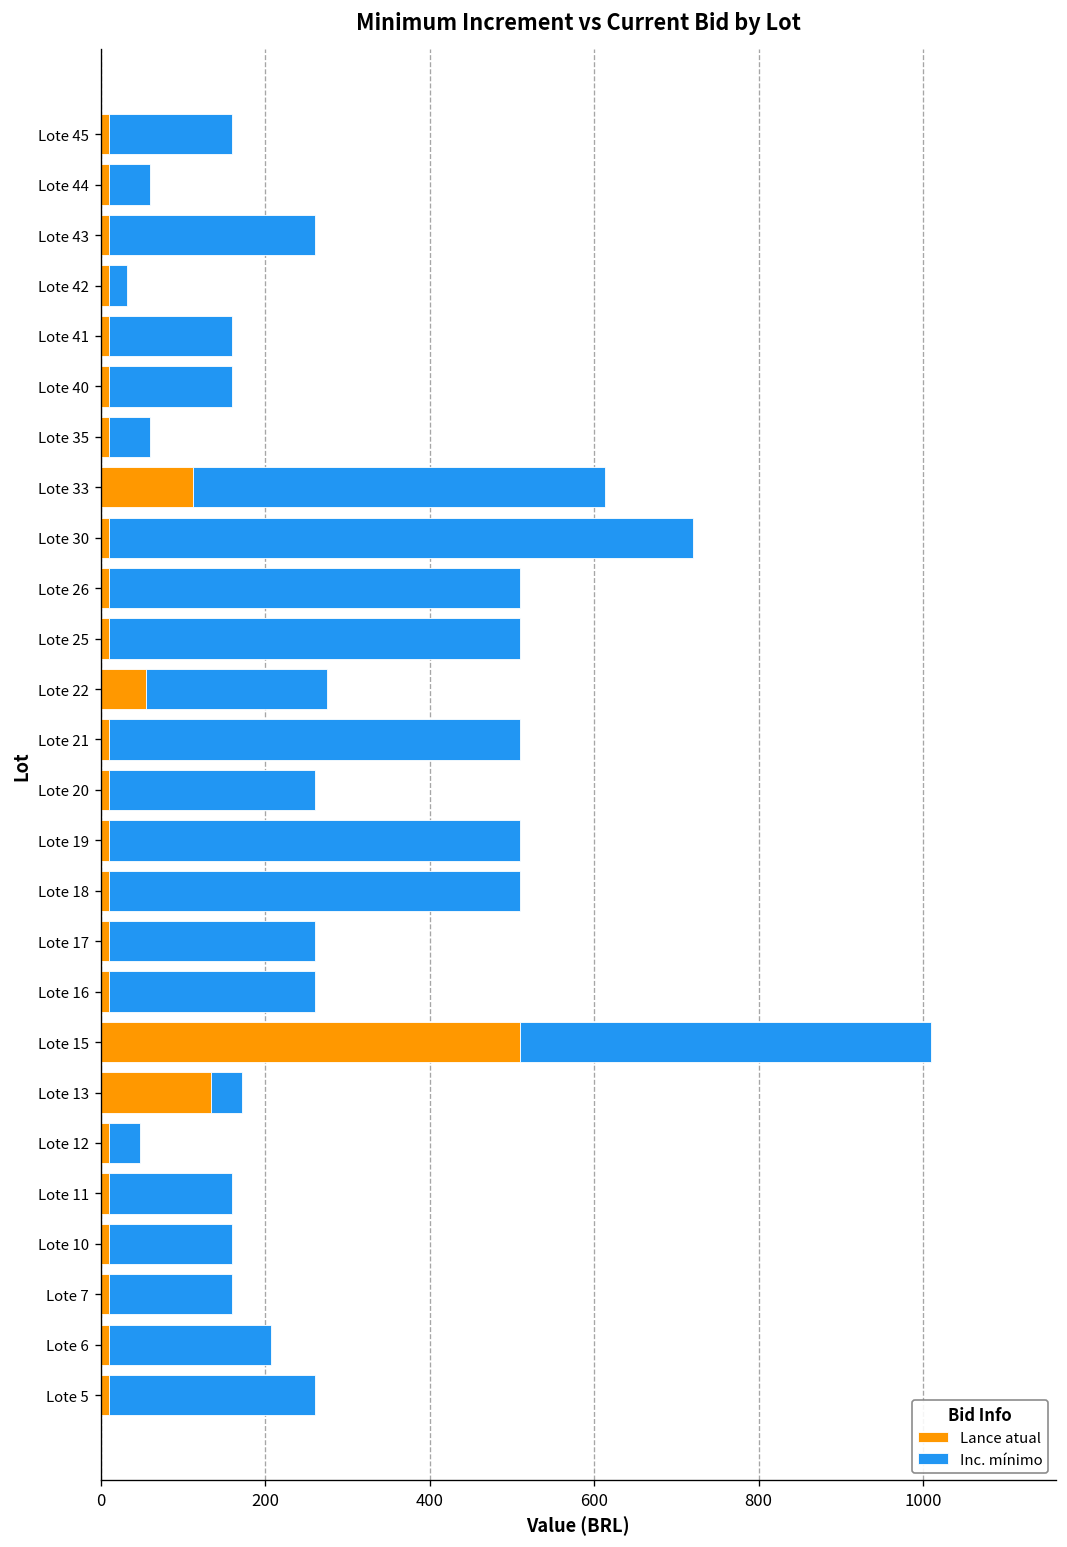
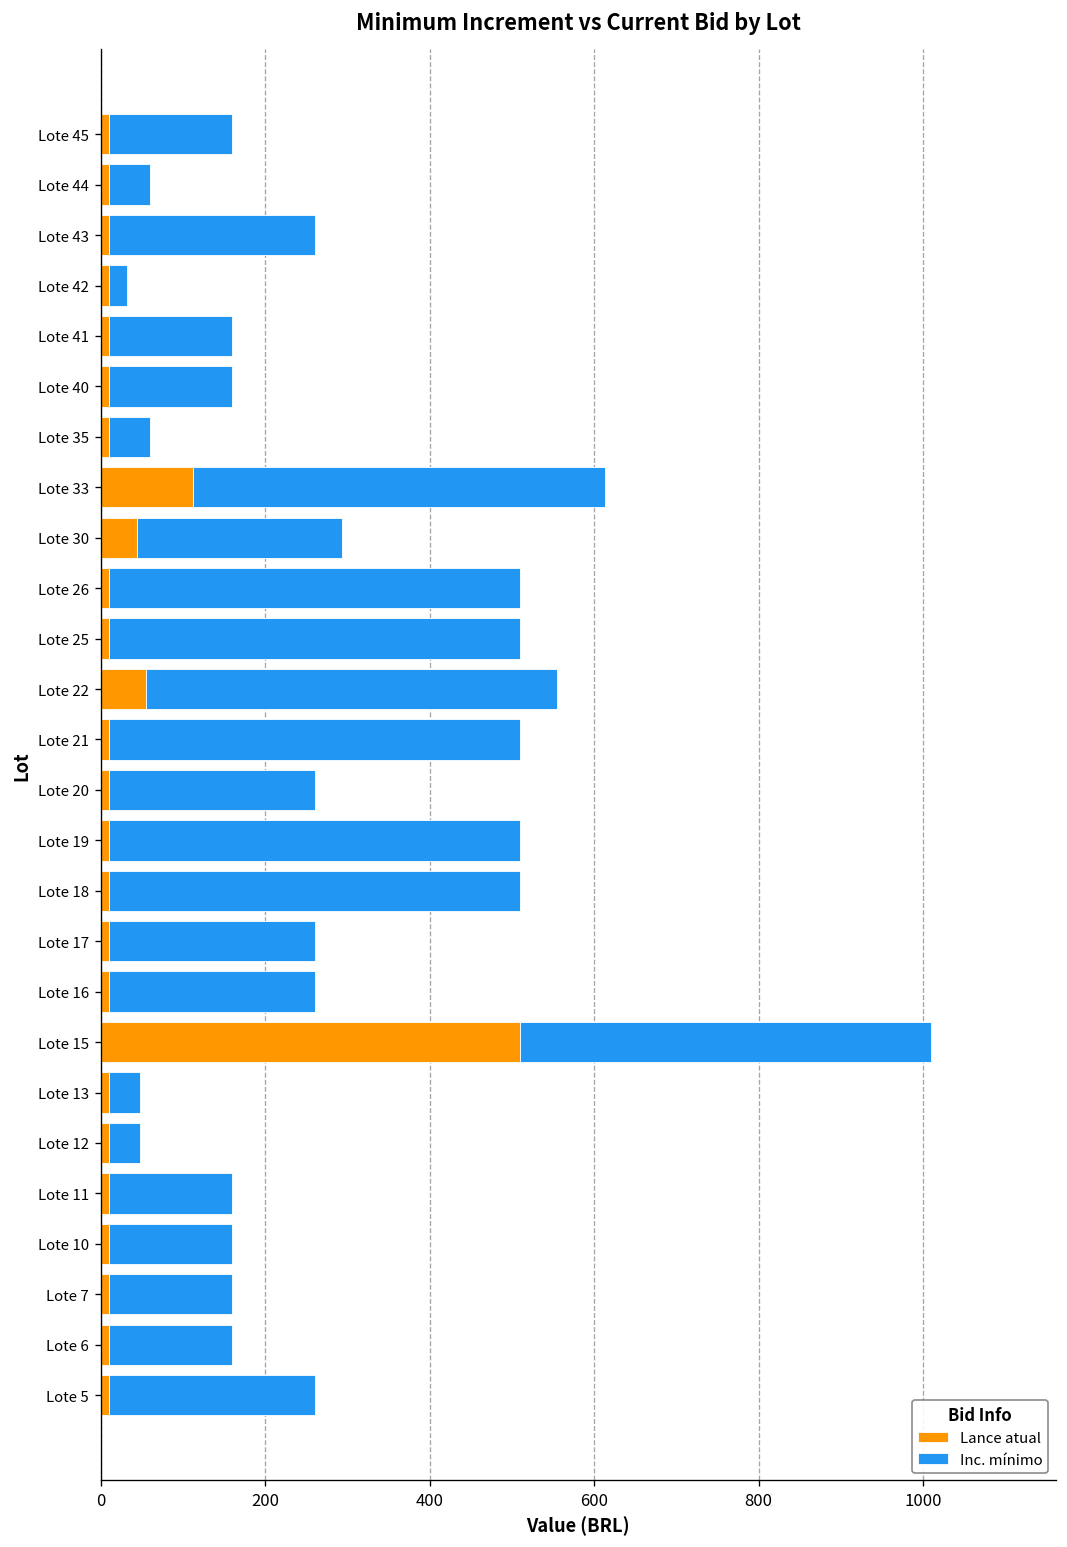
  {
    "Lance atual": {
      "Lote 45": 10,
      "Lote 44": 10,
      "Lote 43": 10,
      "Lote 42": 10,
      "Lote 41": 10,
      "Lote 40": 10,
      "Lote 35": 10,
      "Lote 33": 110,
-     "Lote 30": 10,
+     "Lote 30": 40,
      "Lote 26": 10,
      "Lote 25": 10,
      "Lote 22": 60,
      "Lote 21": 10,
      "Lote 20": 10,
      "Lote 19": 10,
      "Lote 18": 10,
      "Lote 17": 10,
      "Lote 16": 10,
      "Lote 15": 510,
-     "Lote 13": 130,
+     "Lote 13": 10,
      "Lote 12": 10,
      "Lote 11": 10,
      "Lote 10": 10,
      "Lote 7": 10,
      "Lote 6": 10,
      "Lote 5": 10
    },
    "Inc. mínimo": {
      "Lote 45": 150,
      "Lote 44": 50,
      "Lote 43": 250,
      "Lote 42": 20,
      "Lote 41": 150,
      "Lote 40": 150,
      "Lote 35": 50,
      "Lote 33": 500,
-     "Lote 30": 710,
+     "Lote 30": 250,
      "Lote 26": 500,
      "Lote 25": 500,
-     "Lote 22": 220,
+     "Lote 22": 500,
      "Lote 21": 500,
      "Lote 20": 250,
      "Lote 19": 500,
      "Lote 18": 500,
      "Lote 17": 250,
      "Lote 16": 250,
      "Lote 15": 500,
      "Lote 13": 40,
      "Lote 12": 40,
      "Lote 11": 150,
      "Lote 10": 150,
      "Lote 7": 150,
-     "Lote 6": 200,
+     "Lote 6": 150,
      "Lote 5": 250
    }
  }
